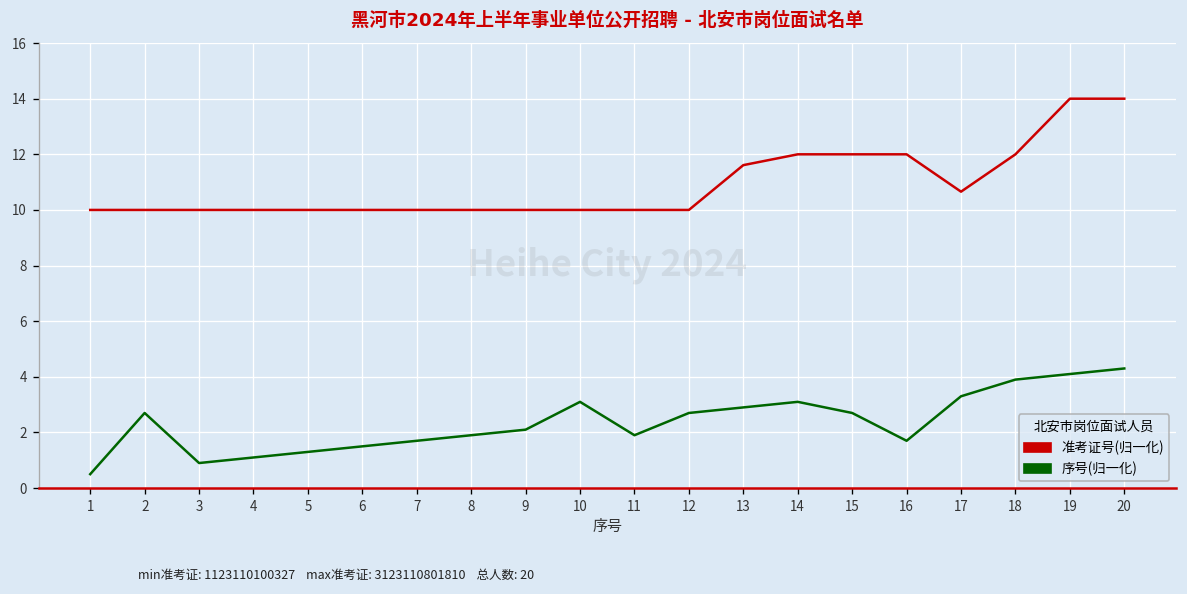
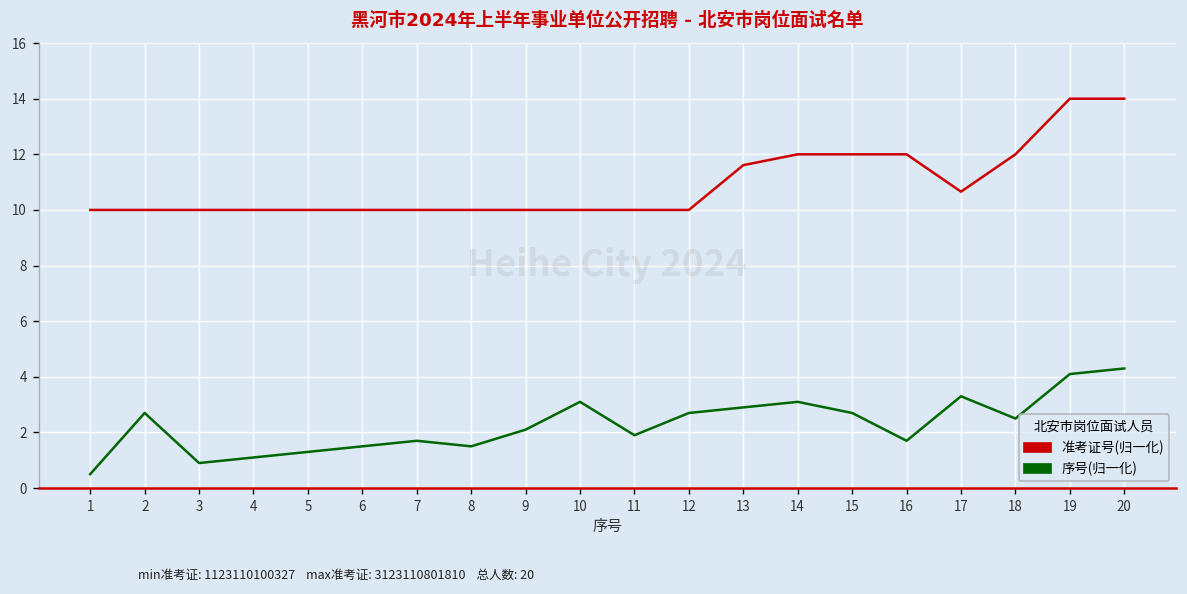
  {
    "准考证号(归一化)": {
      "1": 10.0,
      "2": 10.0,
      "3": 10.0,
      "4": 10.0,
      "5": 10.0,
      "6": 10.0,
      "7": 10.0,
      "8": 10.0,
      "9": 10.0,
      "10": 10.0,
      "11": 10.0,
      "12": 10.0,
      "13": 11.6,
      "14": 12.0,
      "15": 12.0,
      "16": 12.0,
      "17": 10.7,
      "18": 12.0,
      "19": 14.0,
      "20": 14.0
    },
    "序号(归一化)": {
      "1": 0.5,
      "2": 2.7,
      "3": 0.9,
      "4": 1.1,
      "5": 1.3,
      "6": 1.5,
      "7": 1.7,
-     "8": 1.9,
+     "8": 1.5,
      "9": 2.1,
      "10": 3.1,
      "11": 1.9,
      "12": 2.7,
      "13": 2.9,
      "14": 3.1,
      "15": 2.7,
      "16": 1.7,
      "17": 3.3,
-     "18": 3.9,
+     "18": 2.5,
      "19": 4.1,
      "20": 4.3
    }
  }
